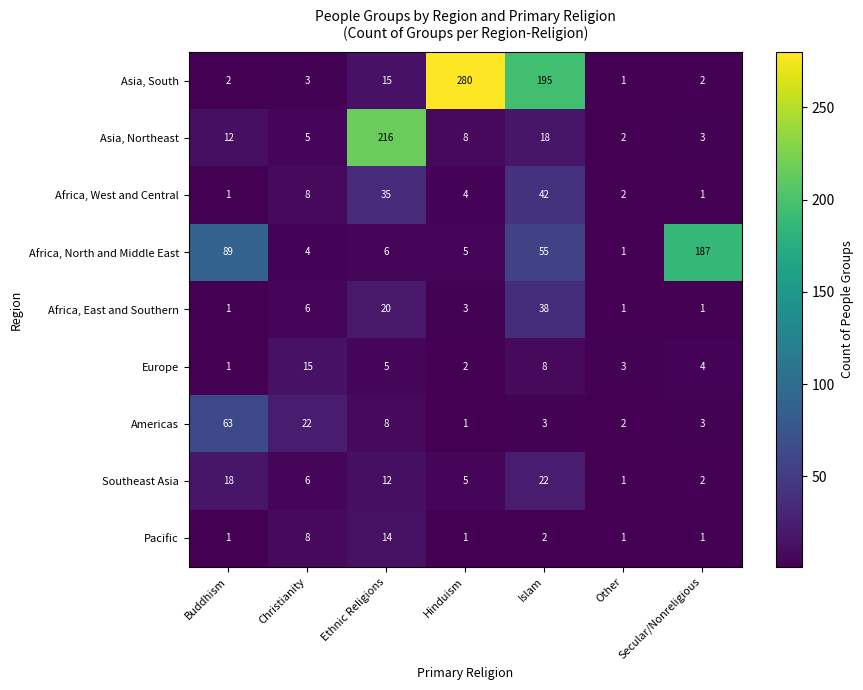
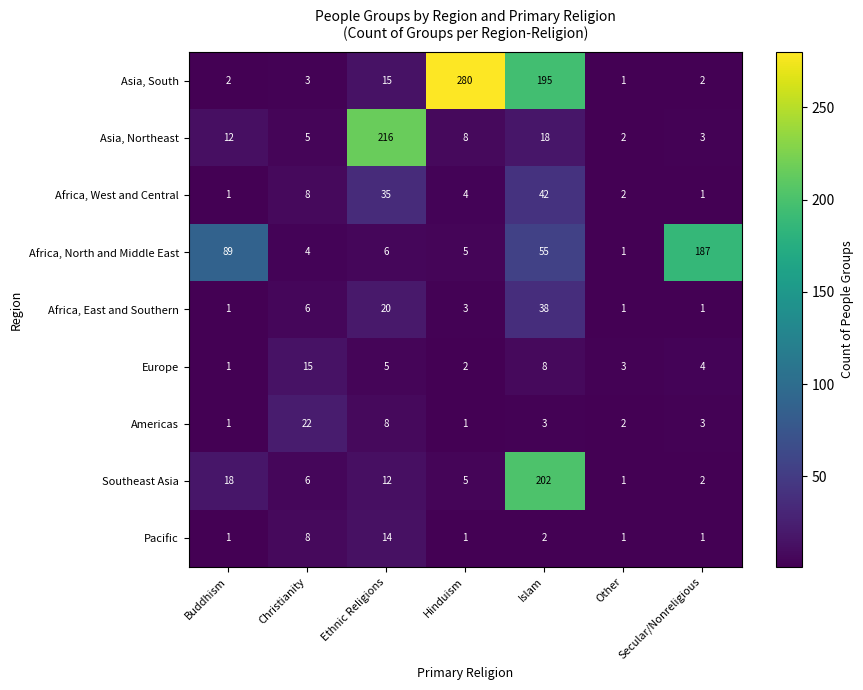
  {
    "Asia, South": {
      "Buddhism": 2,
      "Christianity": 3,
      "Ethnic Religions": 15,
      "Hinduism": 280,
      "Islam": 195,
      "Other": 1,
      "Secular/Nonreligious": 2
    },
    "Asia, Northeast": {
      "Buddhism": 12,
      "Christianity": 5,
      "Ethnic Religions": 216,
      "Hinduism": 8,
      "Islam": 18,
      "Other": 2,
      "Secular/Nonreligious": 3
    },
    "Africa, West and Central": {
      "Buddhism": 1,
      "Christianity": 8,
      "Ethnic Religions": 35,
      "Hinduism": 4,
      "Islam": 42,
      "Other": 2,
      "Secular/Nonreligious": 1
    },
    "Africa, North and Middle East": {
      "Buddhism": 89,
      "Christianity": 4,
      "Ethnic Religions": 6,
      "Hinduism": 5,
      "Islam": 55,
      "Other": 1,
      "Secular/Nonreligious": 187
    },
    "Africa, East and Southern": {
      "Buddhism": 1,
      "Christianity": 6,
      "Ethnic Religions": 20,
      "Hinduism": 3,
      "Islam": 38,
      "Other": 1,
      "Secular/Nonreligious": 1
    },
    "Europe": {
      "Buddhism": 1,
      "Christianity": 15,
      "Ethnic Religions": 5,
      "Hinduism": 2,
      "Islam": 8,
      "Other": 3,
      "Secular/Nonreligious": 4
    },
    "Americas": {
-     "Buddhism": 63,
+     "Buddhism": 1,
      "Christianity": 22,
      "Ethnic Religions": 8,
      "Hinduism": 1,
      "Islam": 3,
      "Other": 2,
      "Secular/Nonreligious": 3
    },
    "Southeast Asia": {
      "Buddhism": 18,
      "Christianity": 6,
      "Ethnic Religions": 12,
      "Hinduism": 5,
-     "Islam": 22,
+     "Islam": 202,
      "Other": 1,
      "Secular/Nonreligious": 2
    },
    "Pacific": {
      "Buddhism": 1,
      "Christianity": 8,
      "Ethnic Religions": 14,
      "Hinduism": 1,
      "Islam": 2,
      "Other": 1,
      "Secular/Nonreligious": 1
    }
  }
